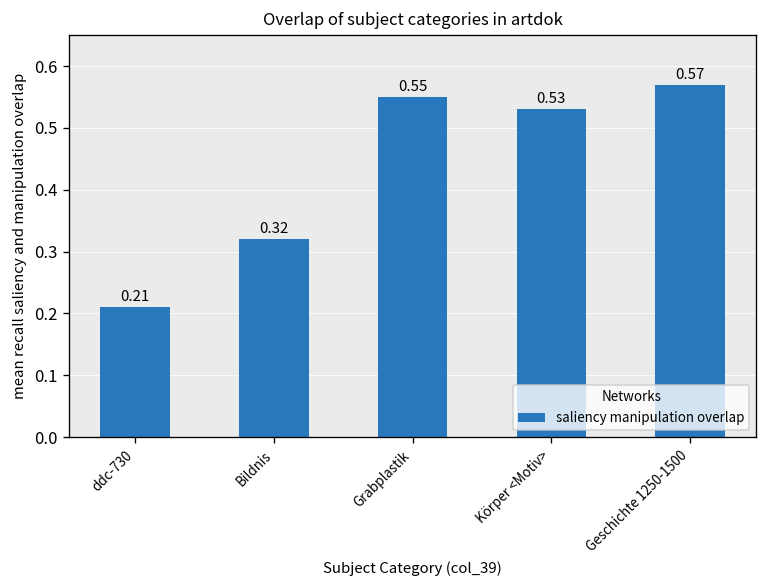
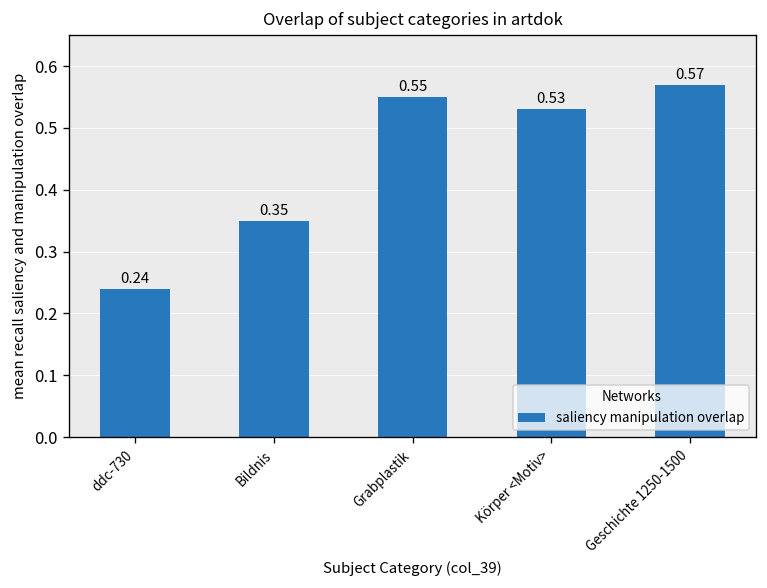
  {
-   "ddc-730": 0.21,
-   "Bildnis": 0.32,
+   "ddc-730": 0.24,
+   "Bildnis": 0.35,
    "Grabplastik": 0.55,
    "Körper <Motiv>": 0.53,
    "Geschichte 1250-1500": 0.57
  }
